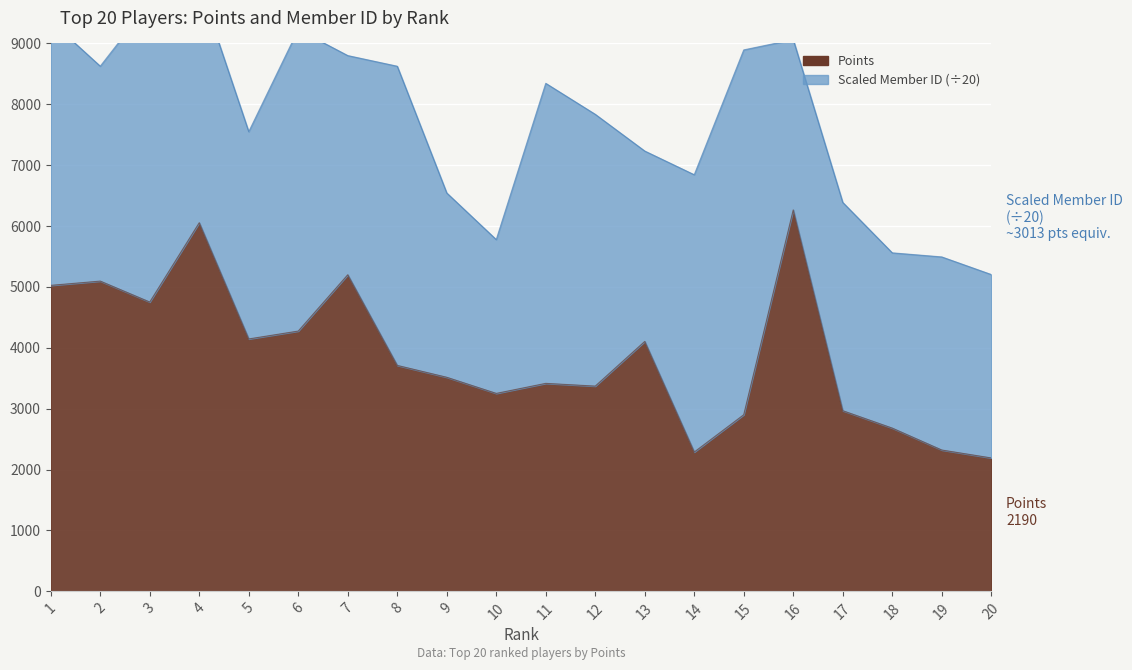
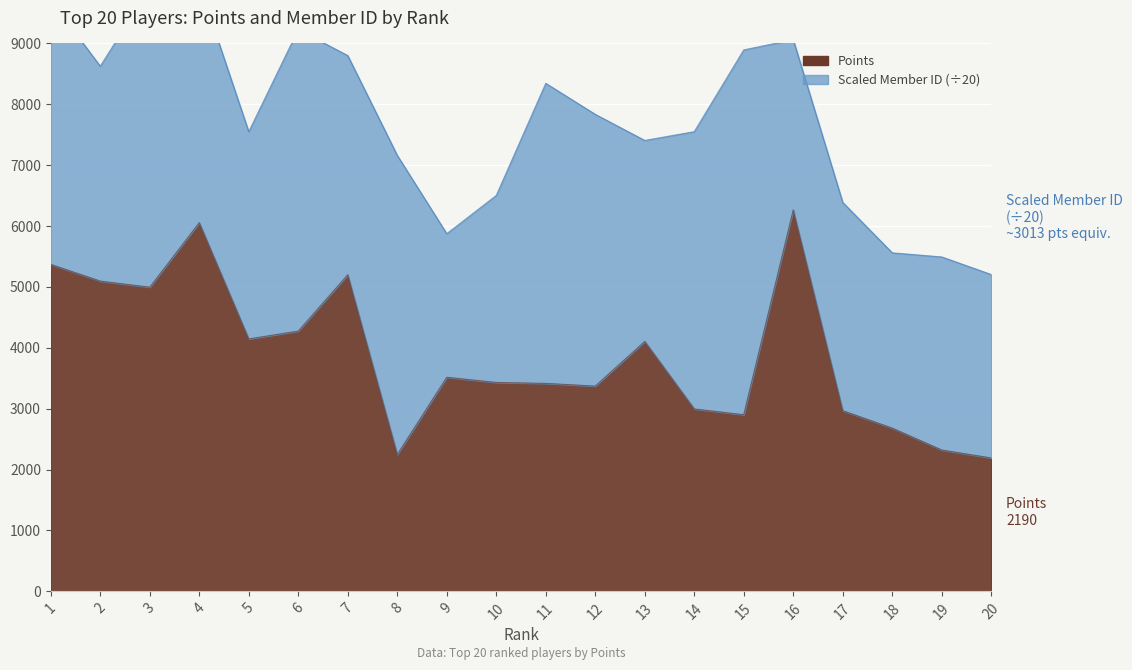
  {
    "Points": {
-     "1": 5000,
+     "1": 5400,
      "2": 5100,
-     "3": 4800,
+     "3": 5000,
      "4": 6100,
      "5": 4100,
      "6": 4300,
      "7": 5200,
-     "8": 3700,
+     "8": 2200,
      "9": 3500,
-     "10": 3300,
+     "10": 3400,
      "11": 3400,
      "12": 3400,
      "13": 4100,
-     "14": 2300,
+     "14": 3000,
      "15": 2900,
      "16": 6300,
      "17": 3000,
      "18": 2700,
      "19": 2300,
      "20": 2200
    },
    "Scaled Member ID (÷20)": {
      "2": 3500,
      "5": 3400,
      "7": 3600,
      "8": 4900,
-     "9": 3000,
-     "10": 2500,
+     "9": 2400,
+     "10": 3100,
      "11": 4900,
      "12": 4500,
-     "13": 3100,
+     "13": 3300,
      "14": 4600,
      "15": 6000,
      "17": 3400,
      "18": 2900,
      "19": 3200,
      "20": 3000
    }
  }
